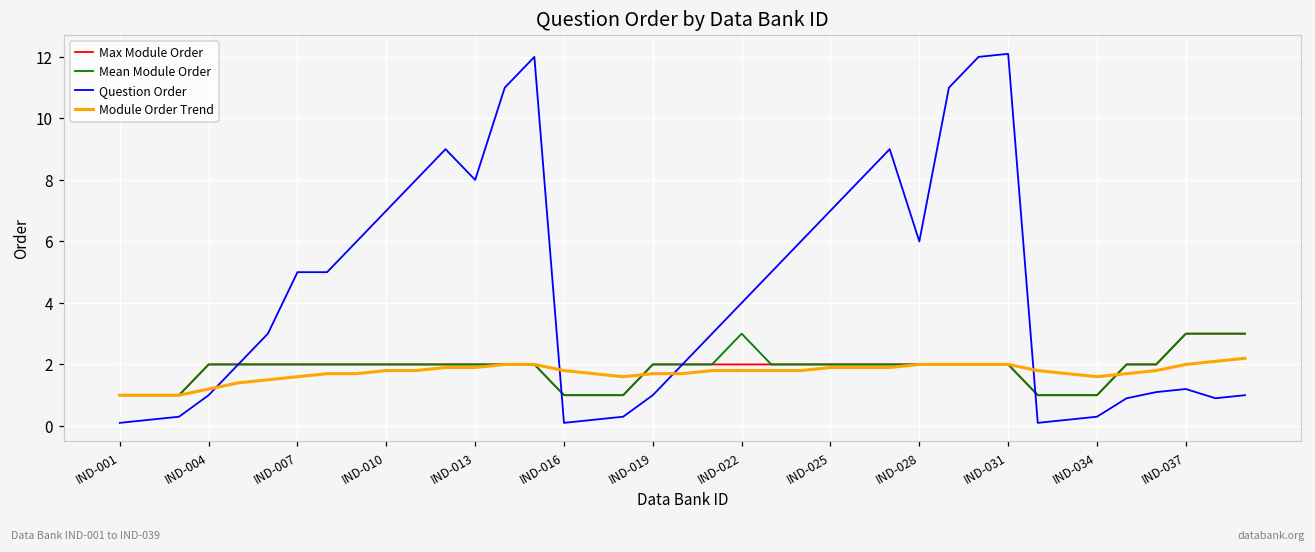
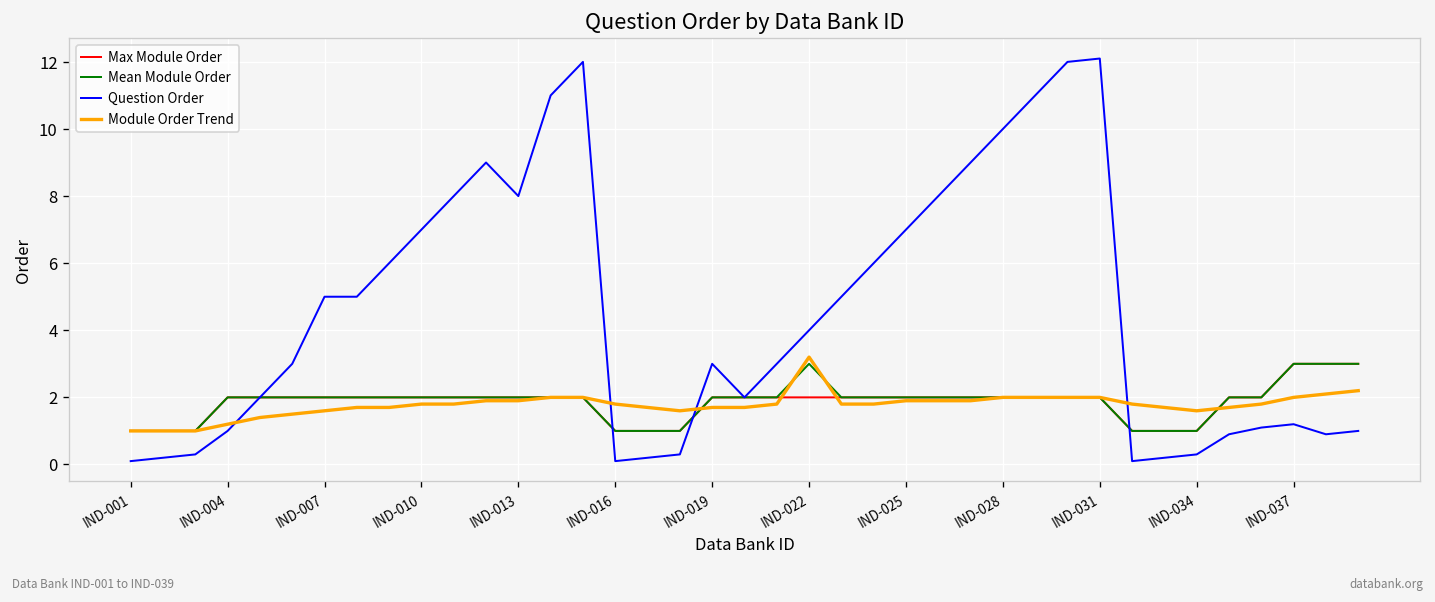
  {
    "Max Module Order": {
      "IND-022": 2.0
    },
    "Mean Module Order": {
      "IND-022": 3.0
    },
    "Question Order": {
      "IND-001": 0.1,
      "IND-004": 1,
      "IND-007": 5,
      "IND-010": 7,
      "IND-013": 8,
      "IND-016": 0.1,
-     "IND-019": 1,
+     "IND-019": 3,
      "IND-022": 4,
      "IND-025": 7,
-     "IND-028": 6,
+     "IND-028": 10,
      "IND-031": 12.1,
      "IND-034": 0.3,
      "IND-037": 1.2
    },
    "Module Order Trend": {
      "IND-004": 1.2,
      "IND-007": 1.6,
      "IND-010": 1.8,
      "IND-013": 1.9,
      "IND-016": 1.8,
      "IND-019": 1.7,
-     "IND-022": 1.8,
+     "IND-022": 3.2,
      "IND-025": 1.9,
      "IND-034": 1.6,
      "IND-037": 2.0
    }
  }
